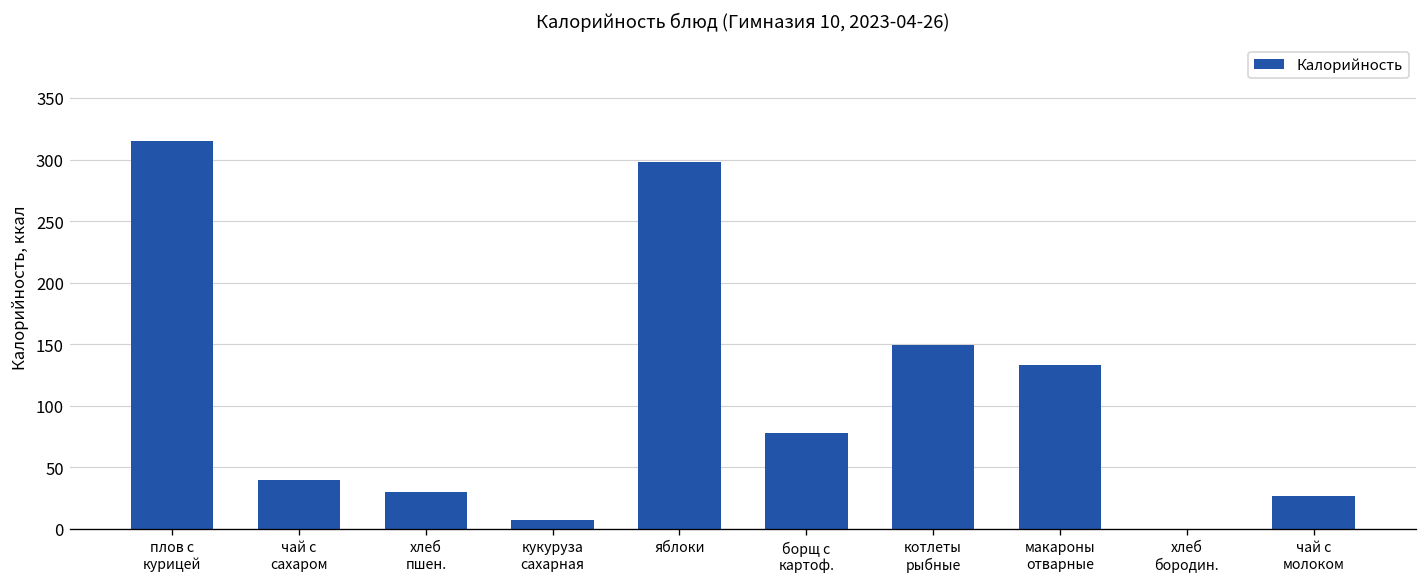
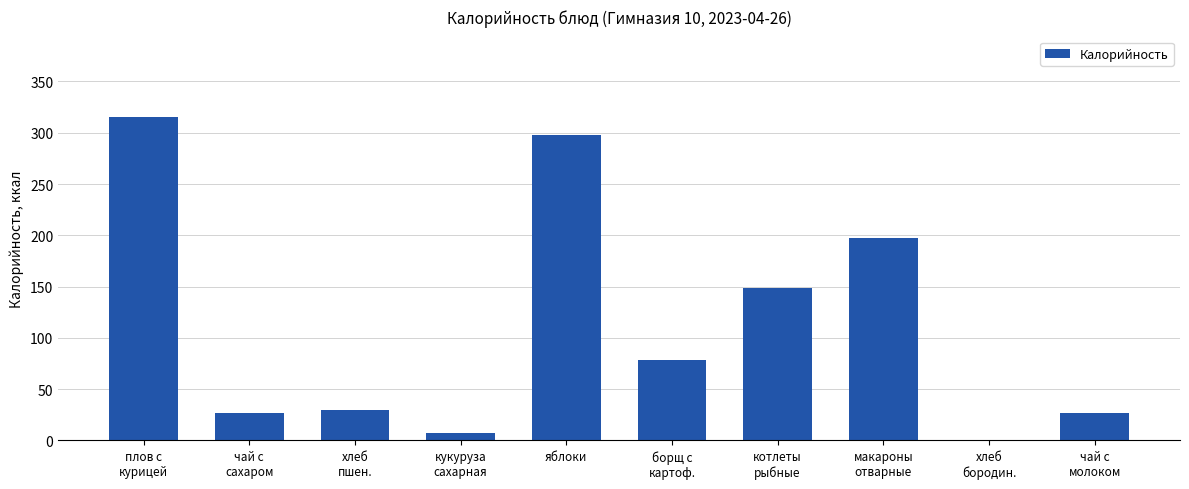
  {
    "плов с курицей": 315,
-   "чай с сахаром": 40,
+   "чай с сахаром": 27,
    "хлеб пшен.": 30,
    "кукуруза сахарная": 7,
    "яблоки": 298,
    "борщ с картоф.": 78,
    "котлеты рыбные": 149,
-   "макароны отварные": 133,
+   "макароны отварные": 197,
    "хлеб бородин.": 0,
    "чай с молоком": 27
  }
